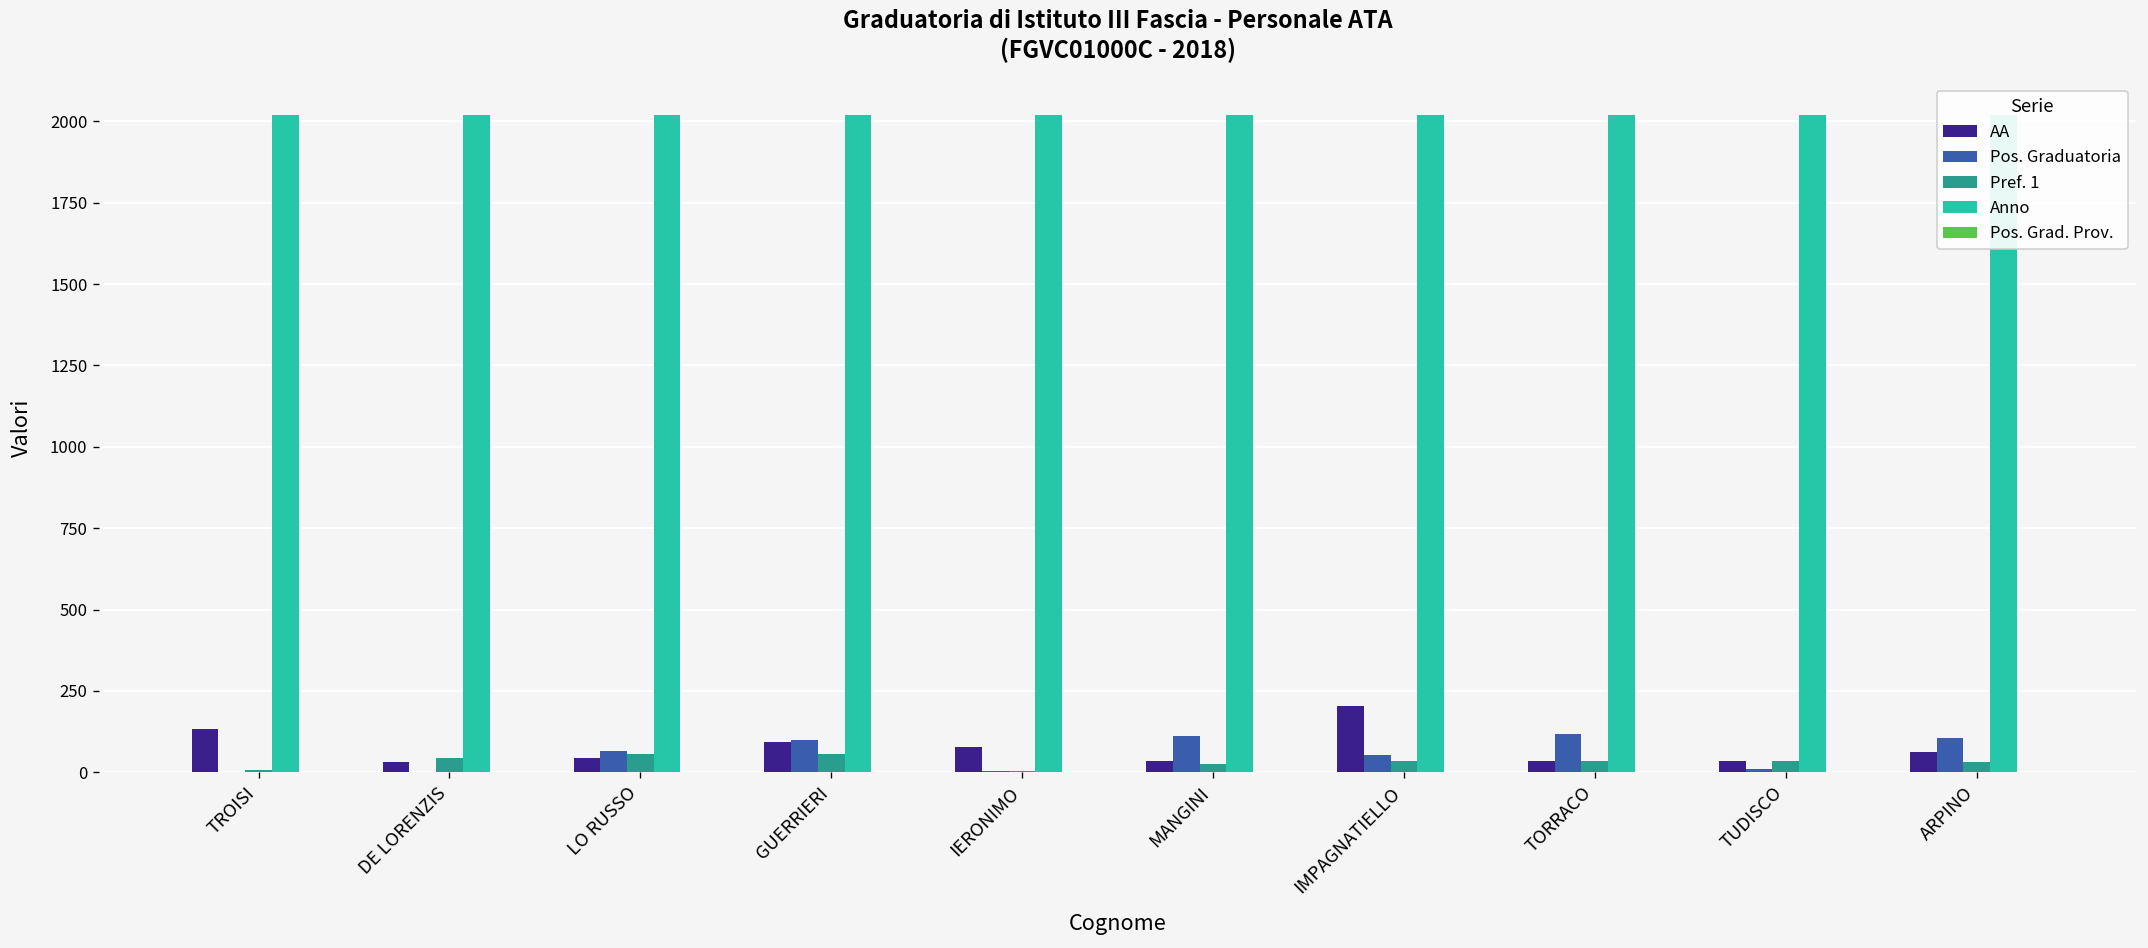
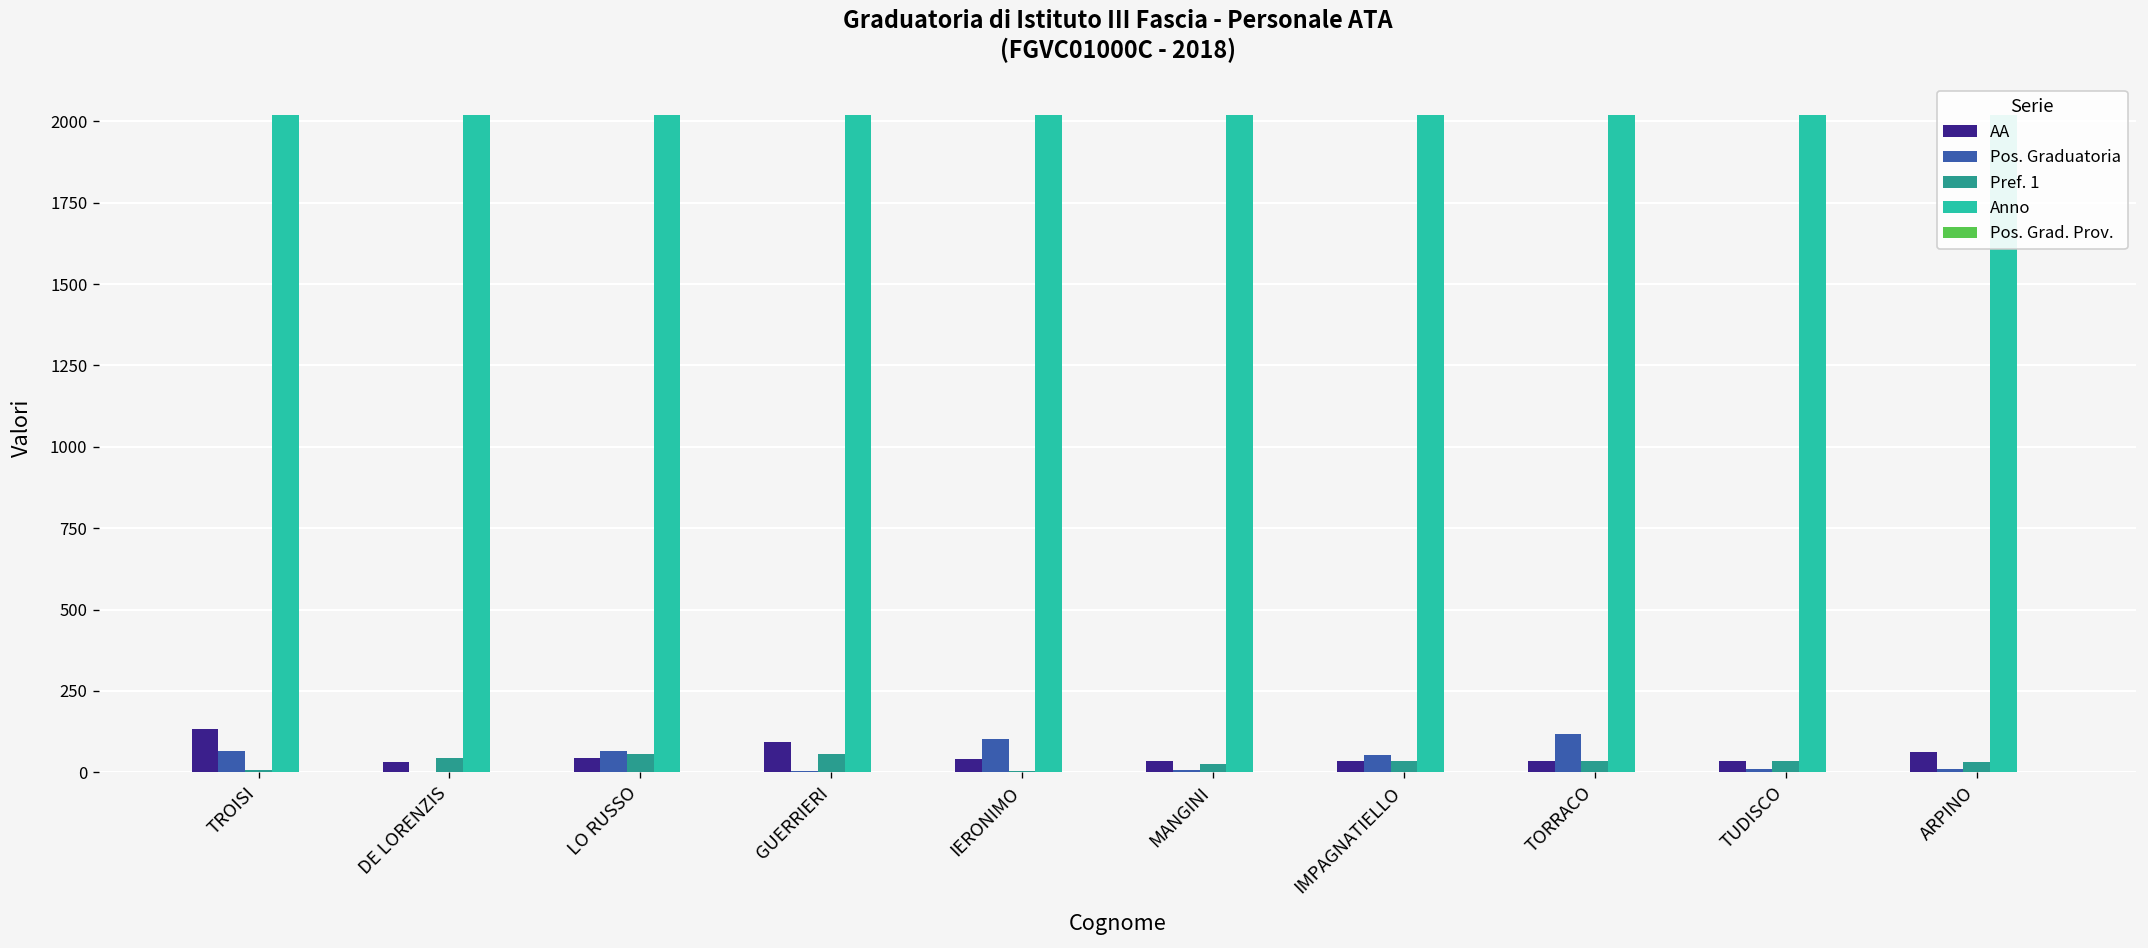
  {
    "AA": {
      "TROISI": 130,
      "DE LORENZIS": 30,
      "LO RUSSO": 50,
      "GUERRIERI": 90,
-     "IERONIMO": 80,
+     "IERONIMO": 40,
      "MANGINI": 40,
-     "IMPAGNATIELLO": 210,
+     "IMPAGNATIELLO": 40,
      "TORRACO": 40,
      "TUDISCO": 40,
      "ARPINO": 60
    },
    "Pos. Graduatoria": {
-     "TROISI": 0,
+     "TROISI": 70,
      "LO RUSSO": 70,
-     "GUERRIERI": 100,
-     "IERONIMO": 10,
-     "MANGINI": 110,
+     "GUERRIERI": 0,
+     "IERONIMO": 100,
+     "MANGINI": 10,
      "IMPAGNATIELLO": 50,
      "TORRACO": 120,
-     "ARPINO": 110
+     "ARPINO": 10
    },
    "Pos. Grad. Prov.": {
      "TROISI": 0,
      "DE LORENZIS": 0,
      "LO RUSSO": 0,
      "GUERRIERI": 0,
      "IERONIMO": 0,
      "MANGINI": 0,
      "IMPAGNATIELLO": 0,
      "TORRACO": 0,
      "TUDISCO": 0,
      "ARPINO": 0
    }
  }
